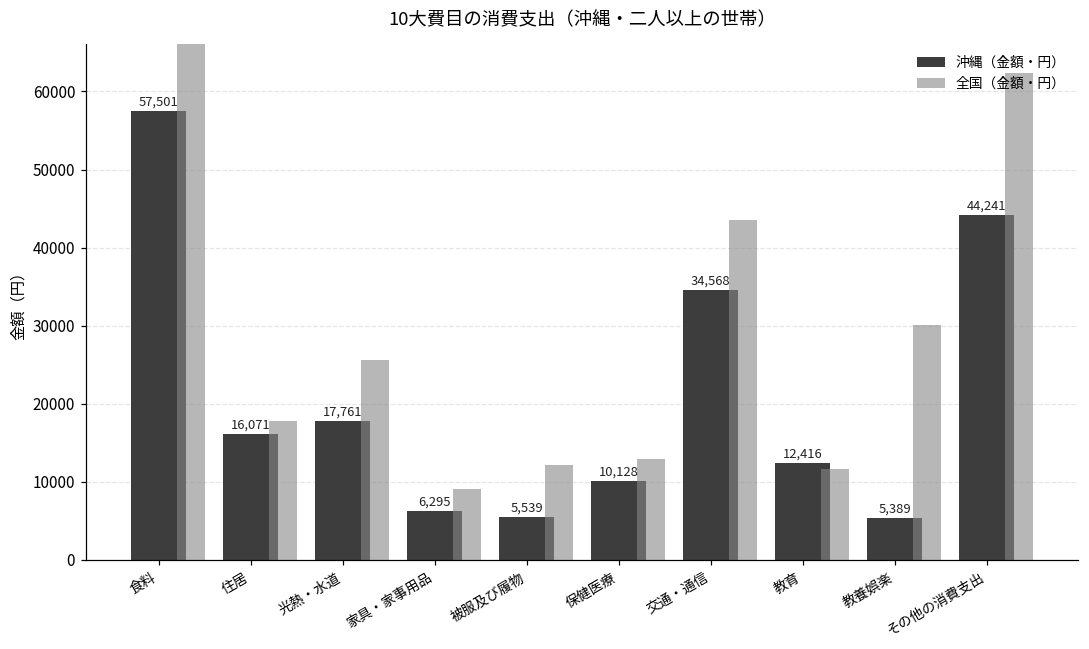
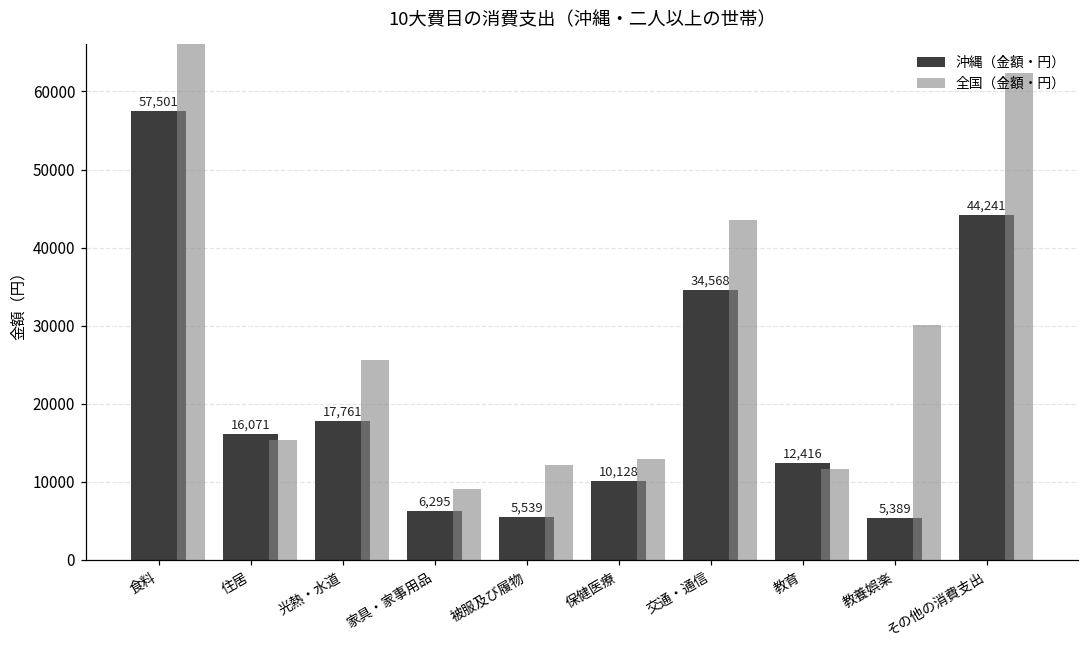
  {
    "沖縄（金額・円）": {
      "食料": "57,501",
      "住居": "16,071",
      "光熱・水道": "17,761",
      "家具・家事用品": "6,295",
      "被服及び履物": "5,539",
      "保健医療": "10,128",
      "交通・通信": "34,568",
      "教育": "12,416",
      "教養娯楽": "5,389",
      "その他の消費支出": "44,241"
    },
    "全国（金額・円）": {
-     "住居": "18000",
+     "住居": "15000",
      "光熱・水道": "26000",
      "家具・家事用品": "9000",
      "被服及び履物": "12000",
      "保健医療": "13000",
      "交通・通信": "44000",
      "教育": "12000",
      "教養娯楽": "30000",
      "その他の消費支出": "62000"
    }
  }
